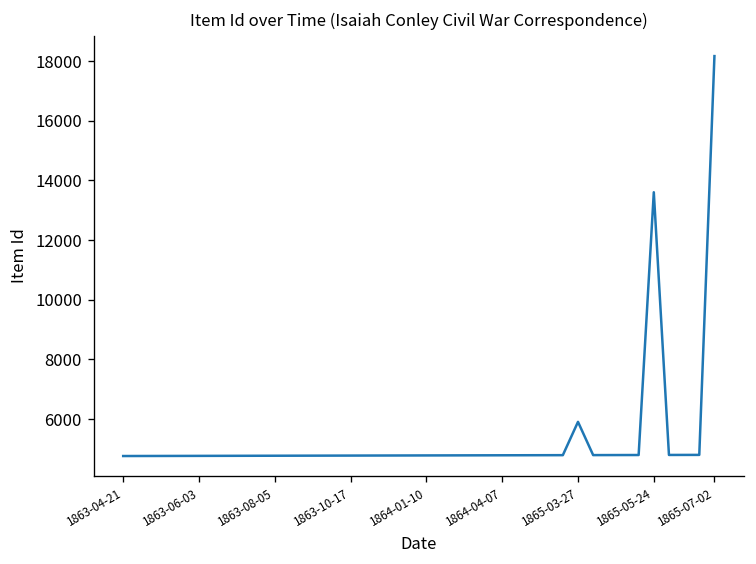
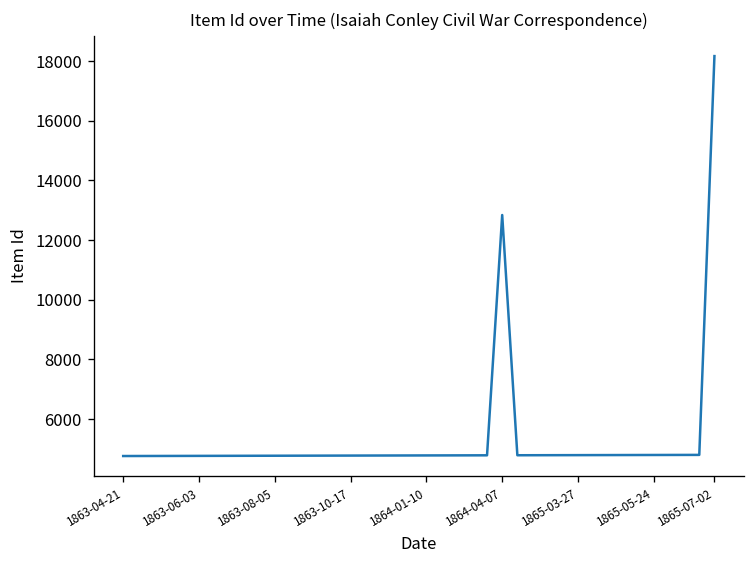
  {
    "1863-04-21": 4800,
    "1863-06-03": 4800,
    "1863-08-05": 4800,
    "1863-10-17": 4800,
    "1864-01-10": 4800,
-   "1864-04-07": 4800,
-   "1865-03-27": 5900,
-   "1865-05-24": 13600,
+   "1864-04-07": 12800,
+   "1865-03-27": 4800,
+   "1865-05-24": 4800,
    "1865-07-02": 18200
  }
